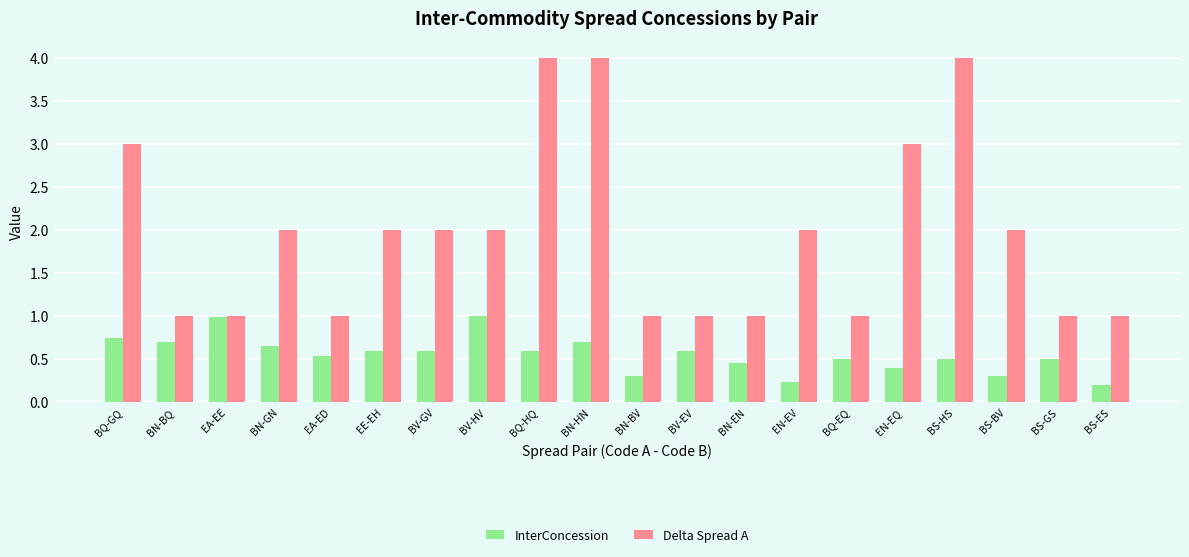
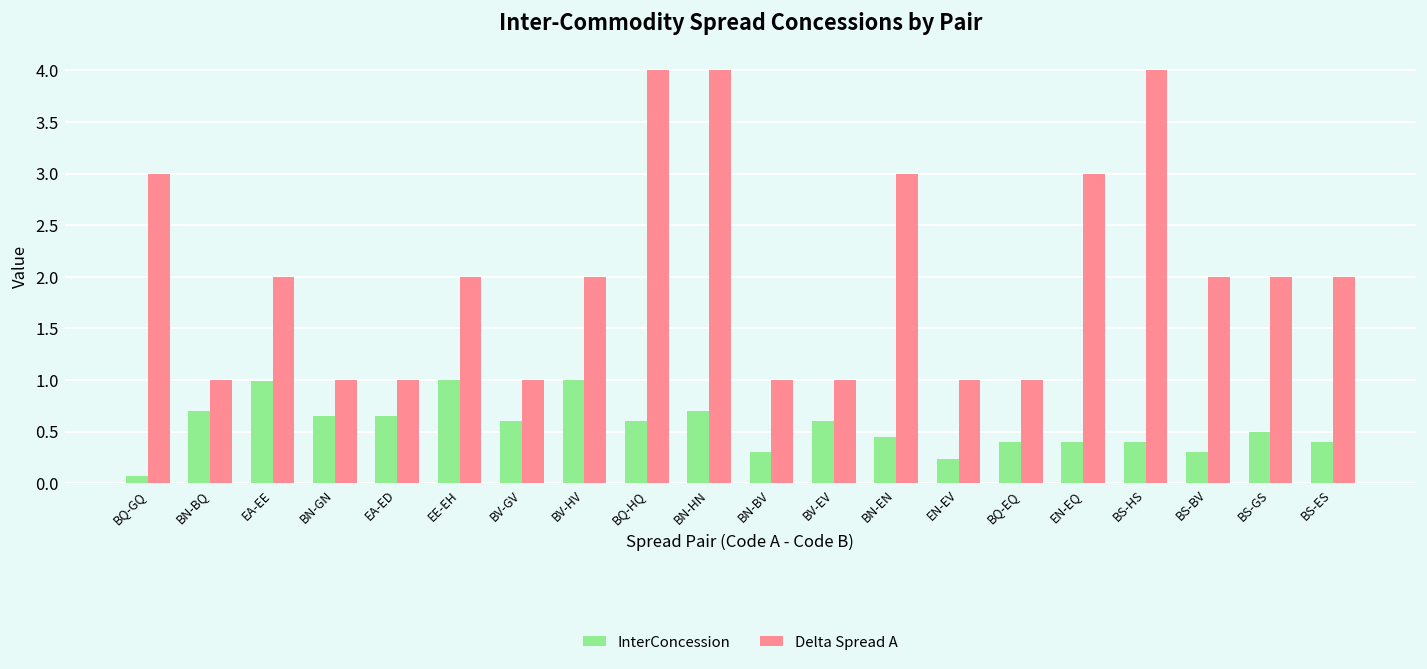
  {
    "InterConcession": {
-     "BQ-GQ": 0.8,
+     "BQ-GQ": 0.1,
      "BN-BQ": 0.7,
      "EA-EE": 1.0,
      "BN-GN": 0.7,
-     "EA-ED": 0.5,
-     "EE-EH": 0.6,
+     "EA-ED": 0.7,
+     "EE-EH": 1.0,
      "BV-GV": 0.6,
      "BV-HV": 1.0,
      "BQ-HQ": 0.6,
      "BN-HN": 0.7,
      "BN-BV": 0.3,
      "BV-EV": 0.6,
      "BN-EN": 0.5,
      "EN-EV": 0.2,
-     "BQ-EQ": 0.5,
+     "BQ-EQ": 0.4,
      "EN-EQ": 0.4,
-     "BS-HS": 0.5,
+     "BS-HS": 0.4,
      "BS-BV": 0.3,
      "BS-GS": 0.5,
-     "BS-ES": 0.2
+     "BS-ES": 0.4
    },
    "Delta Spread A": {
      "BQ-GQ": 3,
      "BN-BQ": 1,
-     "EA-EE": 1,
-     "BN-GN": 2,
+     "EA-EE": 2,
+     "BN-GN": 1,
      "EA-ED": 1,
      "EE-EH": 2,
-     "BV-GV": 2,
+     "BV-GV": 1,
      "BV-HV": 2,
      "BQ-HQ": 4,
      "BN-HN": 4,
      "BN-BV": 1,
      "BV-EV": 1,
-     "BN-EN": 1,
-     "EN-EV": 2,
+     "BN-EN": 3,
+     "EN-EV": 1,
      "BQ-EQ": 1,
      "EN-EQ": 3,
      "BS-HS": 4,
      "BS-BV": 2,
-     "BS-GS": 1,
-     "BS-ES": 1
+     "BS-GS": 2,
+     "BS-ES": 2
    }
  }
